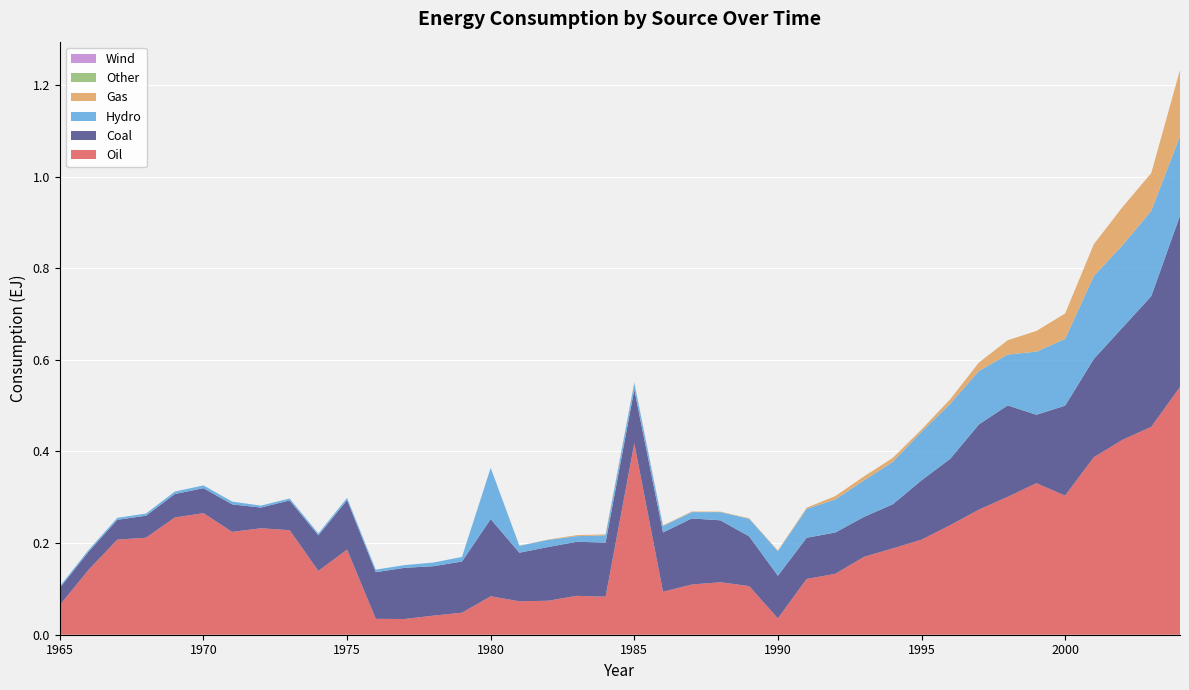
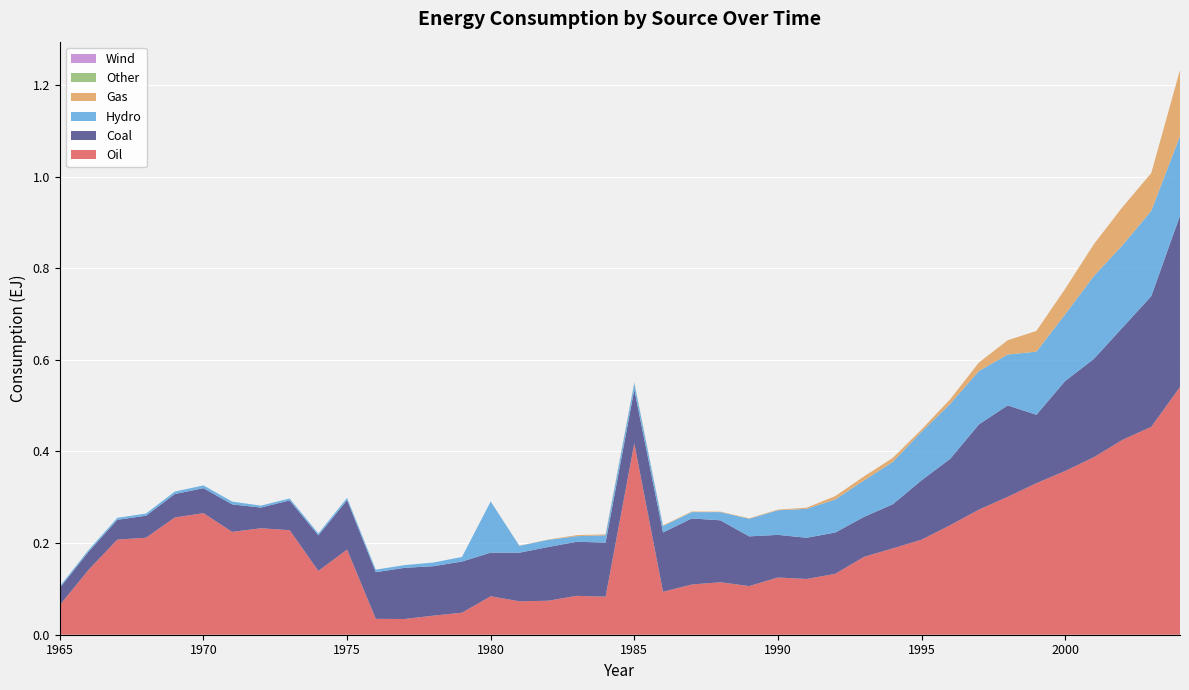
  {
    "Oil": {
      "1965": 0.06,
      "1970": 0.27,
      "1975": 0.19,
      "1980": 0.08,
      "1985": 0.42,
-     "1990": 0.04,
+     "1990": 0.12,
      "1995": 0.21,
-     "2000": 0.30
+     "2000": 0.36
    },
    "Coal": {
      "1970": 0.05,
-     "1980": 0.17,
+     "1980": 0.10,
      "1985": 0.12,
      "1990": 0.09,
      "1995": 0.13,
      "2000": 0.20
    },
    "Hydro": {
      "2000": 0.15
    }
  }
